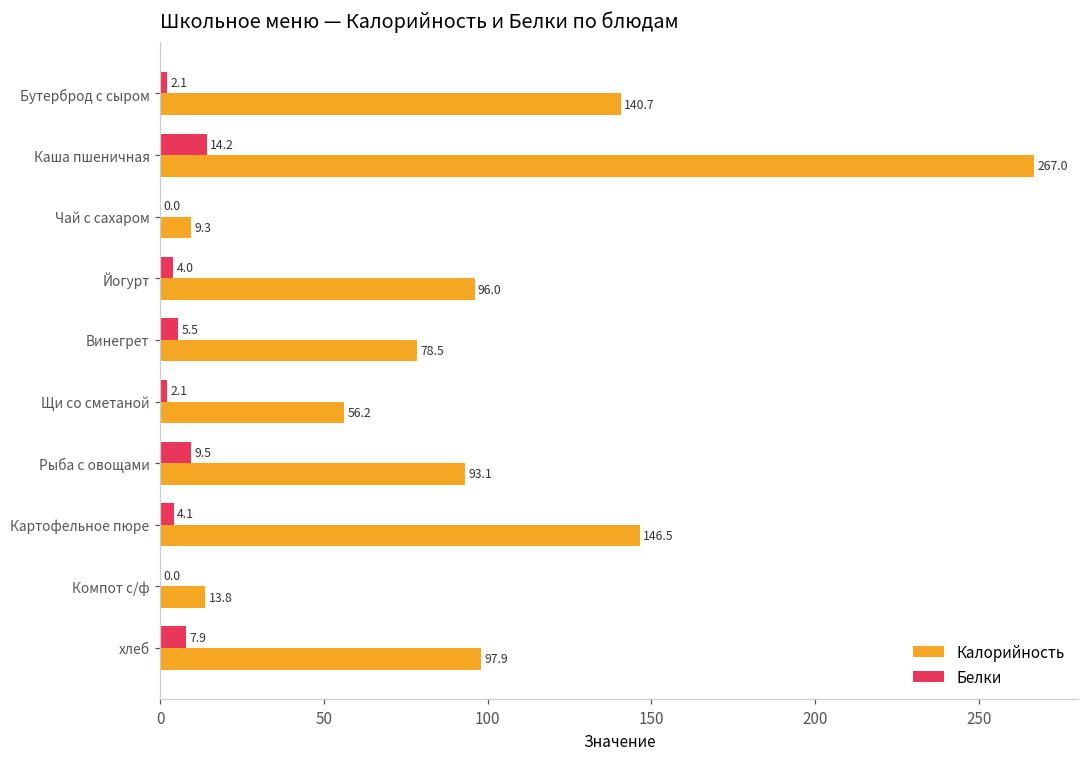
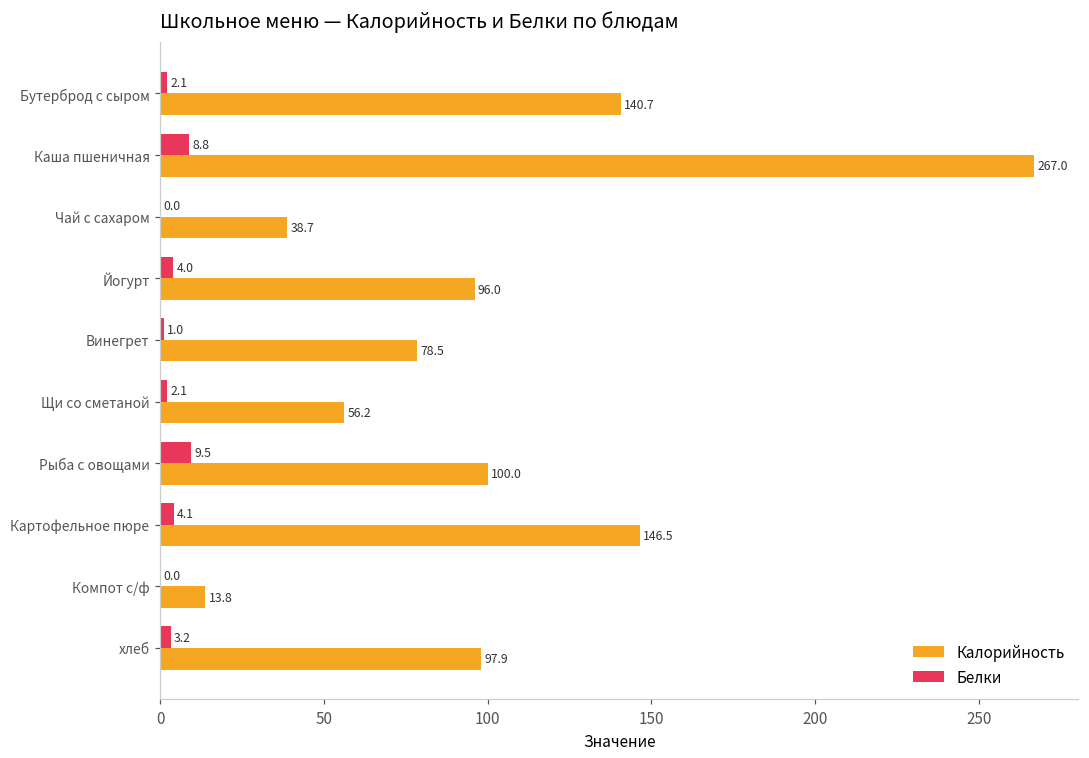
  {
    "Калорийность": {
      "Бутерброд с сыром": 140.7,
      "Каша пшеничная": 267.0,
-     "Чай с сахаром": 9.3,
+     "Чай с сахаром": 38.7,
      "Йогурт": 96.0,
      "Винегрет": 78.5,
      "Щи со сметаной": 56.2,
-     "Рыба с овощами": 93.1,
+     "Рыба с овощами": 100.0,
      "Картофельное пюре": 146.5,
      "Компот с/ф": 13.8,
      "хлеб": 97.9
    },
    "Белки": {
      "Бутерброд с сыром": 2.1,
-     "Каша пшеничная": 14.2,
+     "Каша пшеничная": 8.8,
      "Чай с сахаром": 0.0,
      "Йогурт": 4.0,
-     "Винегрет": 5.5,
+     "Винегрет": 1.0,
      "Щи со сметаной": 2.1,
      "Рыба с овощами": 9.5,
      "Картофельное пюре": 4.1,
      "Компот с/ф": 0.0,
-     "хлеб": 7.9
+     "хлеб": 3.2
    }
  }
